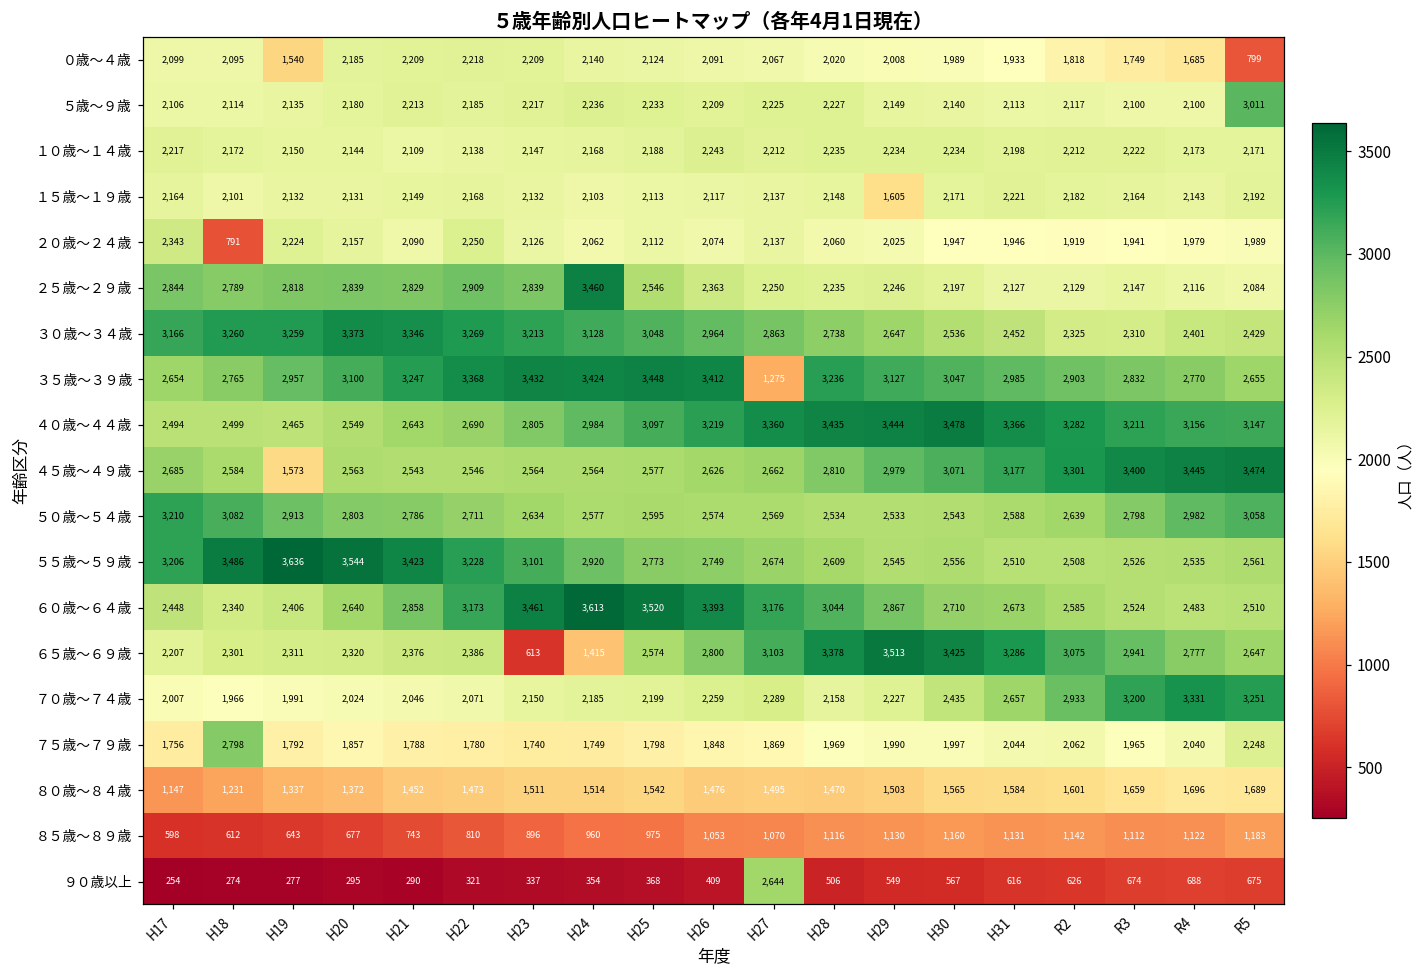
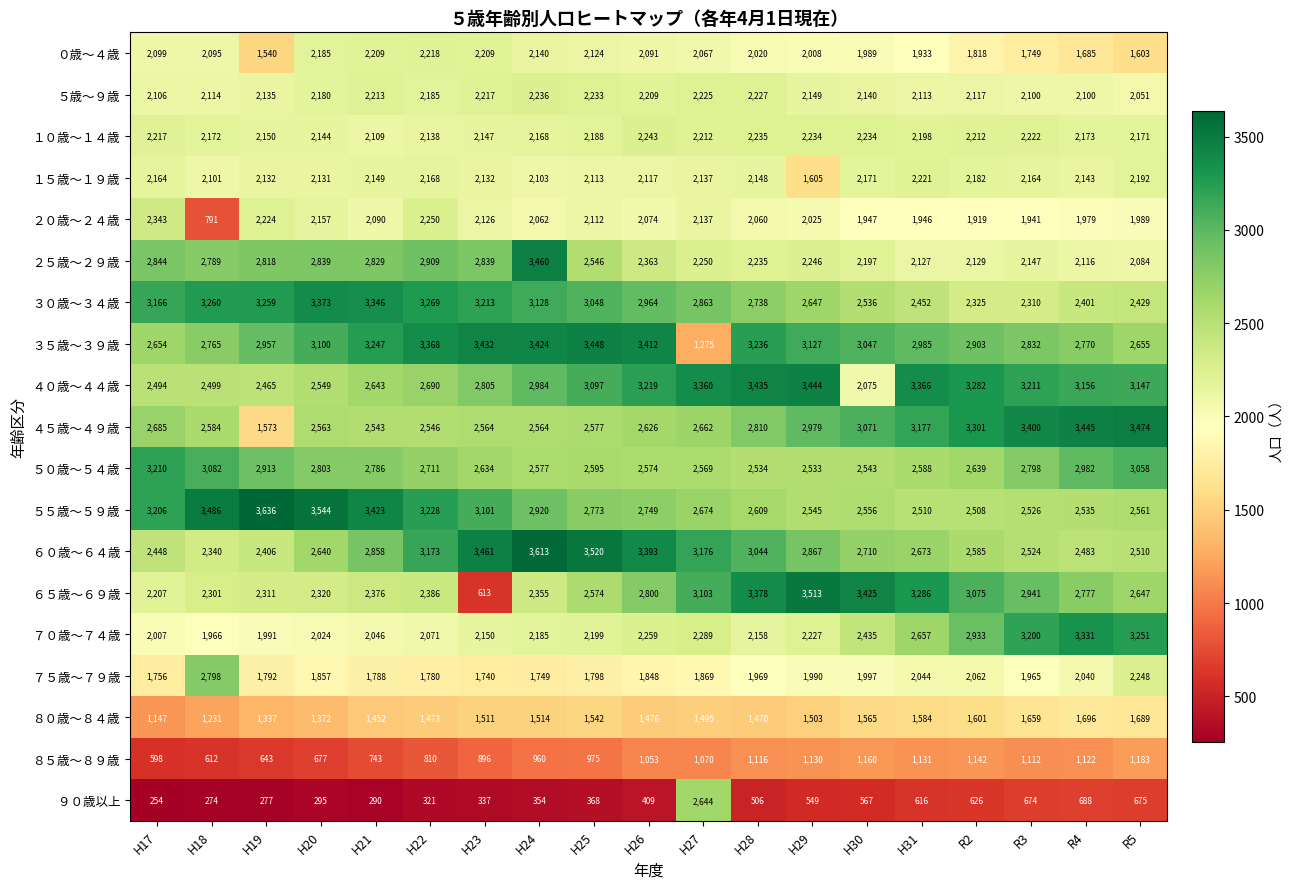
  {
    "０歳～４歳": {
      "H17": "2,099",
      "H18": "2,095",
      "H19": "1,540",
      "H20": "2,185",
      "H21": "2,209",
      "H22": "2,218",
      "H23": "2,209",
      "H24": "2,140",
      "H25": "2,124",
      "H26": "2,091",
      "H27": "2,067",
      "H28": "2,020",
      "H29": "2,008",
      "H30": "1,989",
      "H31": "1,933",
      "R2": "1,818",
      "R3": "1,749",
      "R4": "1,685",
-     "R5": "799"
+     "R5": "1,603"
    },
    "５歳～９歳": {
      "H17": "2,106",
      "H18": "2,114",
      "H19": "2,135",
      "H20": "2,180",
      "H21": "2,213",
      "H22": "2,185",
      "H23": "2,217",
      "H24": "2,236",
      "H25": "2,233",
      "H26": "2,209",
      "H27": "2,225",
      "H28": "2,227",
      "H29": "2,149",
      "H30": "2,140",
      "H31": "2,113",
      "R2": "2,117",
      "R3": "2,100",
      "R4": "2,100",
-     "R5": "3,011"
+     "R5": "2,051"
    },
    "４０歳～４４歳": {
      "H17": "2,494",
      "H18": "2,499",
      "H19": "2,465",
      "H20": "2,549",
      "H21": "2,643",
      "H22": "2,690",
      "H23": "2,805",
      "H24": "2,984",
      "H25": "3,097",
      "H26": "3,219",
      "H27": "3,360",
      "H28": "3,435",
      "H29": "3,444",
-     "H30": "3,478",
+     "H30": "2,075",
      "H31": "3,366",
      "R2": "3,282",
      "R3": "3,211",
      "R4": "3,156",
      "R5": "3,147"
    },
    "６５歳～６９歳": {
      "H17": "2,207",
      "H18": "2,301",
      "H19": "2,311",
      "H20": "2,320",
      "H21": "2,376",
      "H22": "2,386",
      "H23": "613",
-     "H24": "1,415",
+     "H24": "2,355",
      "H25": "2,574",
      "H26": "2,800",
      "H27": "3,103",
      "H28": "3,378",
      "H29": "3,513",
      "H30": "3,425",
      "H31": "3,286",
      "R2": "3,075",
      "R3": "2,941",
      "R4": "2,777",
      "R5": "2,647"
    }
  }
